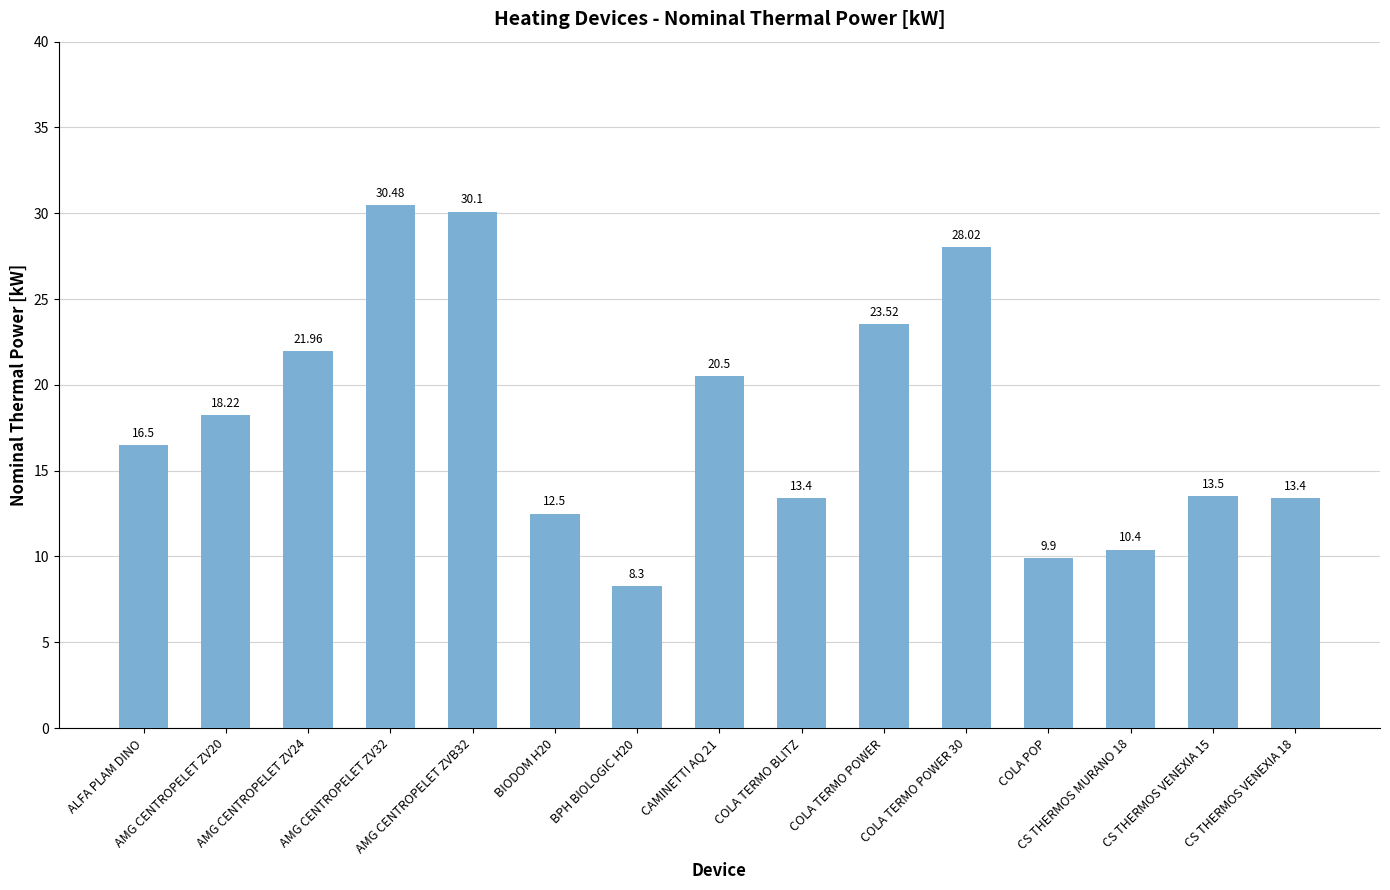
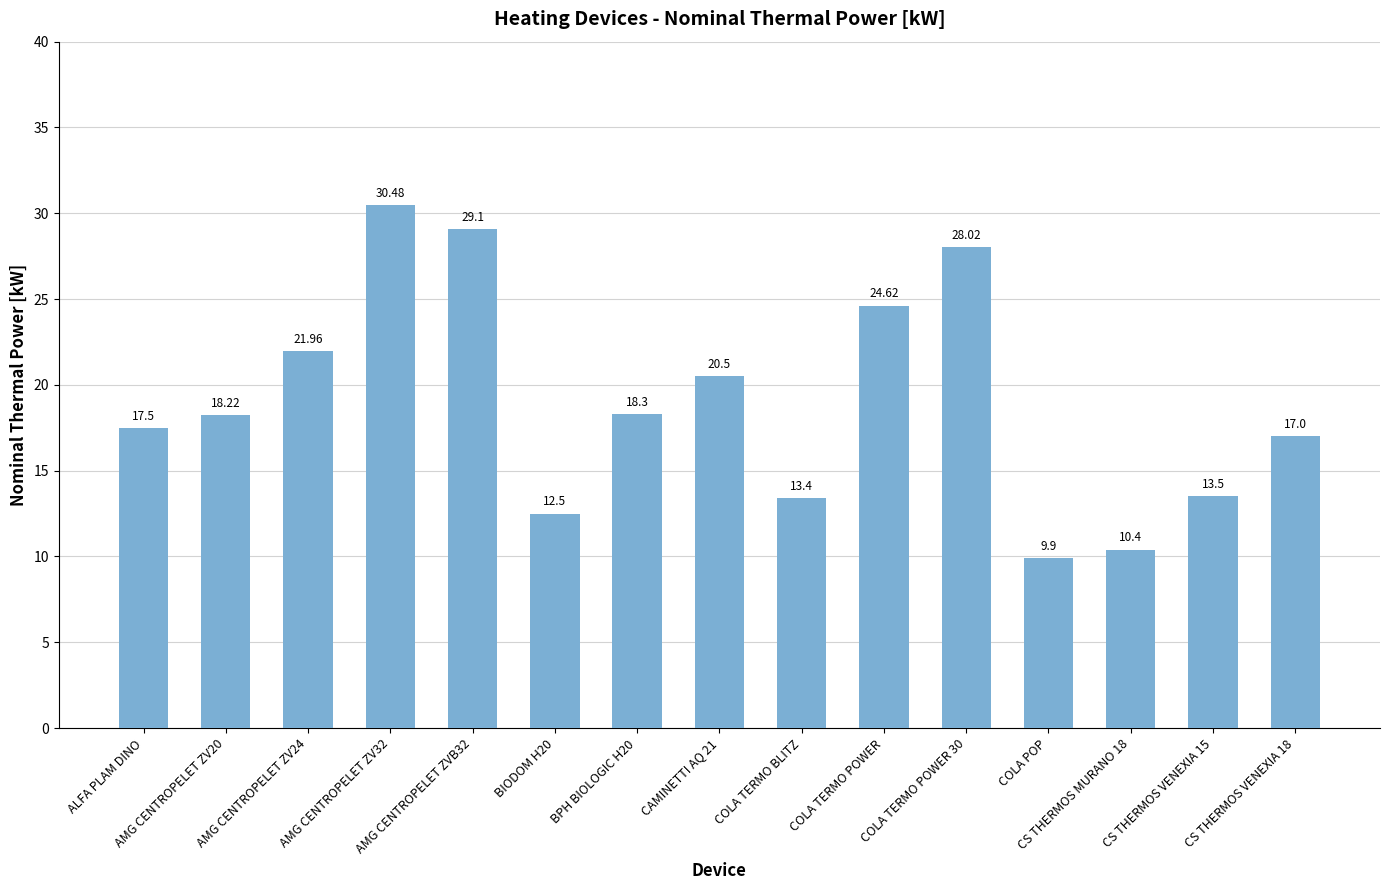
  {
-   "ALFA PLAM DINO": 16.5,
+   "ALFA PLAM DINO": 17.5,
    "AMG CENTROPELET ZV20": 18.22,
    "AMG CENTROPELET ZV24": 21.96,
    "AMG CENTROPELET ZV32": 30.48,
-   "AMG CENTROPELET ZVB32": 30.1,
+   "AMG CENTROPELET ZVB32": 29.1,
    "BIODOM H20": 12.5,
-   "BPH BIOLOGIC H20": 8.3,
+   "BPH BIOLOGIC H20": 18.3,
    "CAMINETTI AQ 21": 20.5,
    "COLA TERMO BLITZ": 13.4,
-   "COLA TERMO POWER": 23.52,
+   "COLA TERMO POWER": 24.62,
    "COLA TERMO POWER 30": 28.02,
    "COLA POP": 9.9,
    "CS THERMOS MURANO 18": 10.4,
    "CS THERMOS VENEXIA 15": 13.5,
-   "CS THERMOS VENEXIA 18": 13.4
+   "CS THERMOS VENEXIA 18": 17.0
  }
